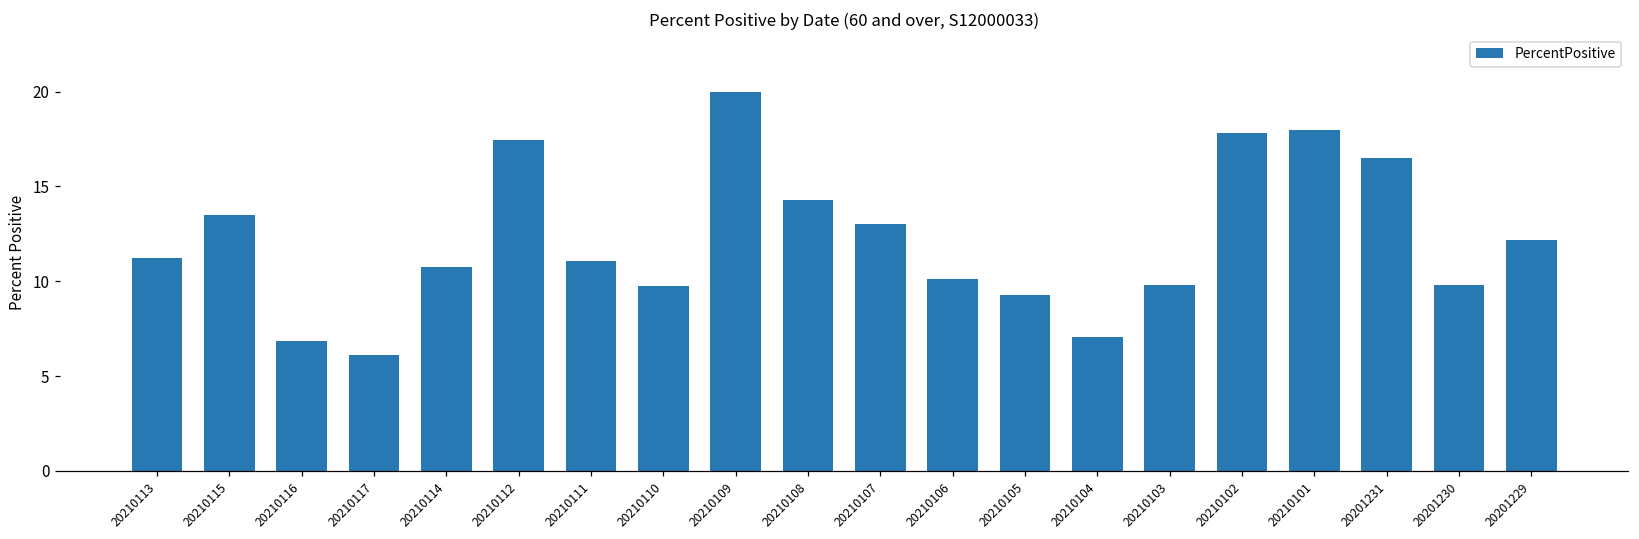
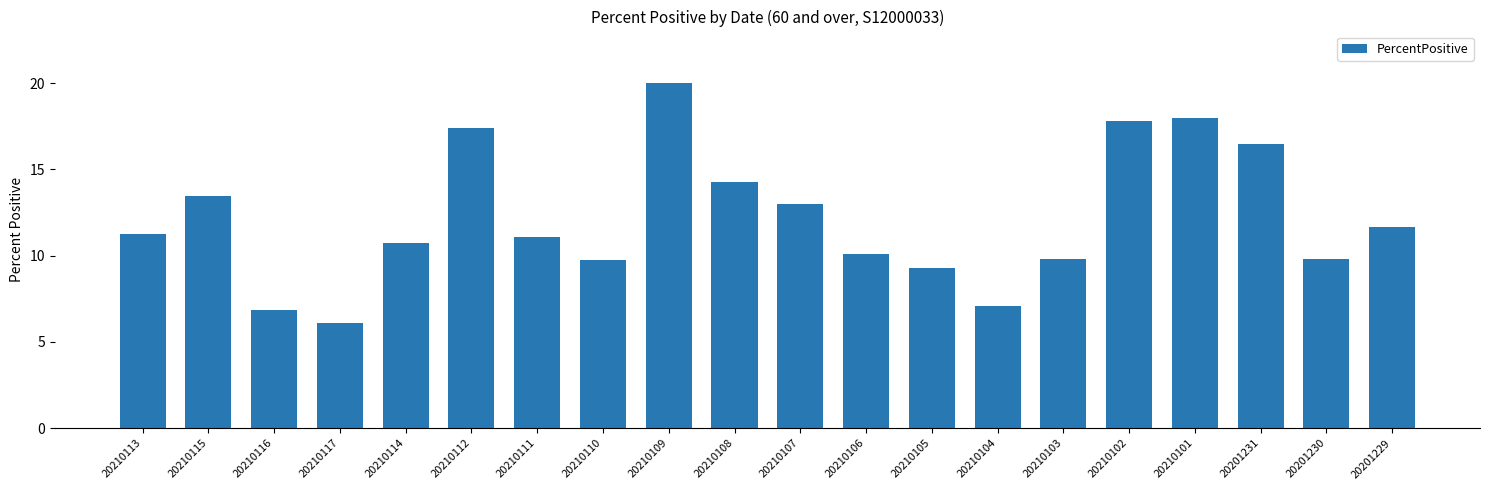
  {
    "20210113": 11.2,
    "20210115": 13.5,
    "20210116": 6.9,
    "20210117": 6.1,
    "20210114": 10.7,
    "20210112": 17.4,
    "20210111": 11.1,
    "20210110": 9.7,
    "20210109": 20.0,
    "20210108": 14.3,
    "20210107": 13.0,
    "20210106": 10.1,
    "20210105": 9.3,
    "20210104": 7.1,
    "20210103": 9.8,
    "20210102": 17.8,
    "20210101": 18.0,
    "20201231": 16.5,
    "20201230": 9.8,
-   "20201229": 12.2
+   "20201229": 11.7
  }
